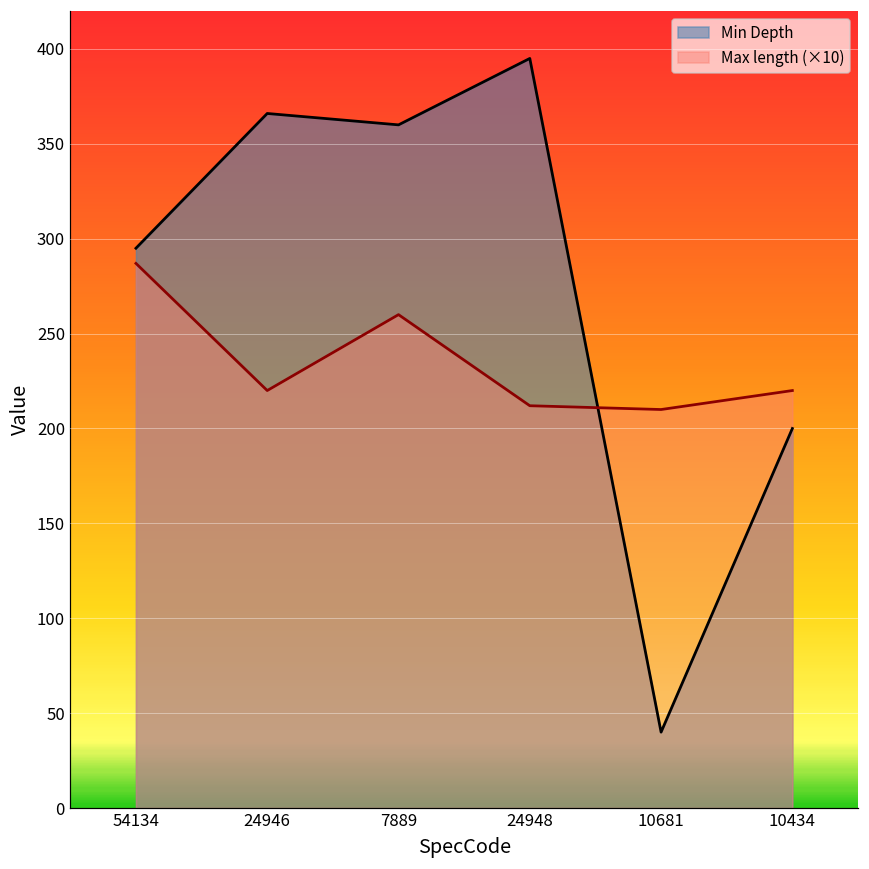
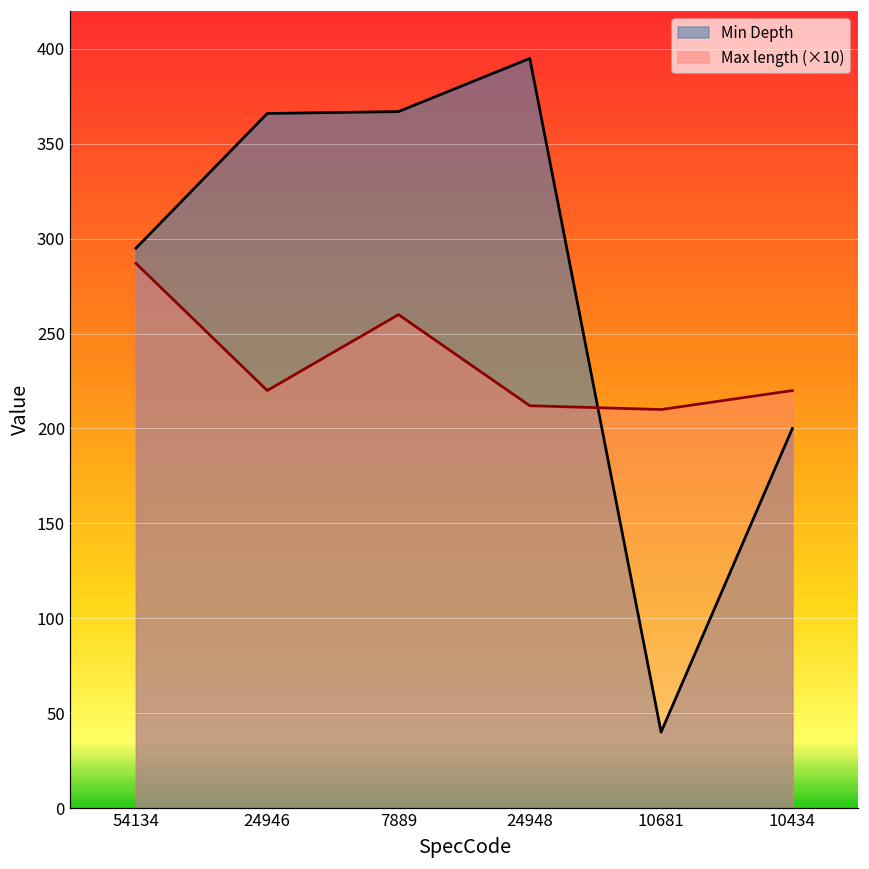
  {
    "Min Depth": {
      "54134": 295,
      "24946": 366,
-     "7889": 360,
+     "7889": 367,
      "24948": 395,
      "10681": 40,
      "10434": 200
    },
    "Max length (×10)": {
      "54134": 287,
      "24946": 220,
      "7889": 260,
      "24948": 212,
      "10681": 210,
      "10434": 220
    }
  }
